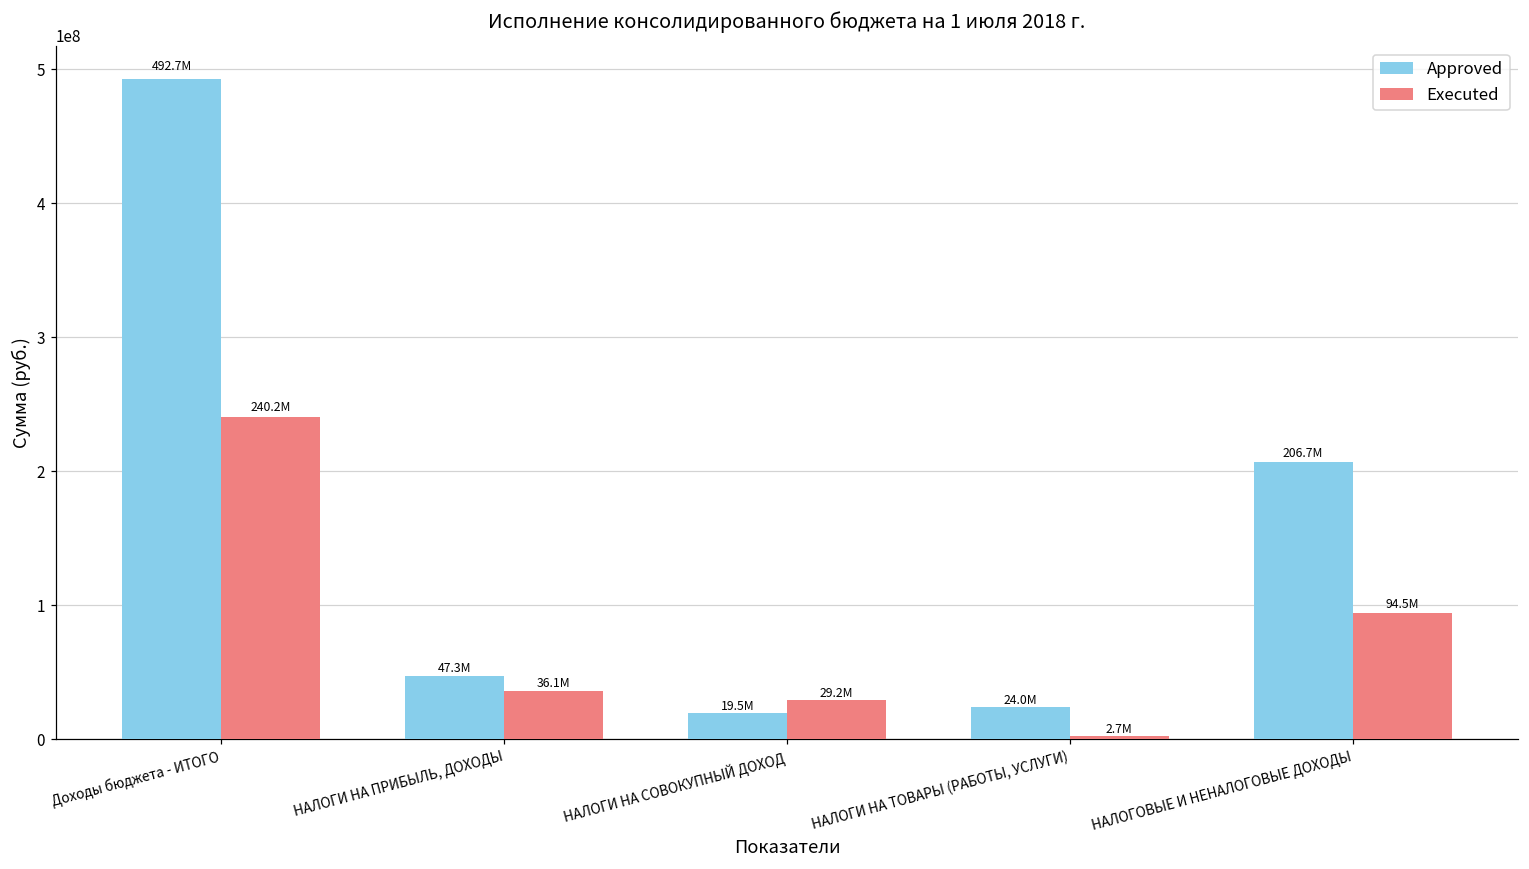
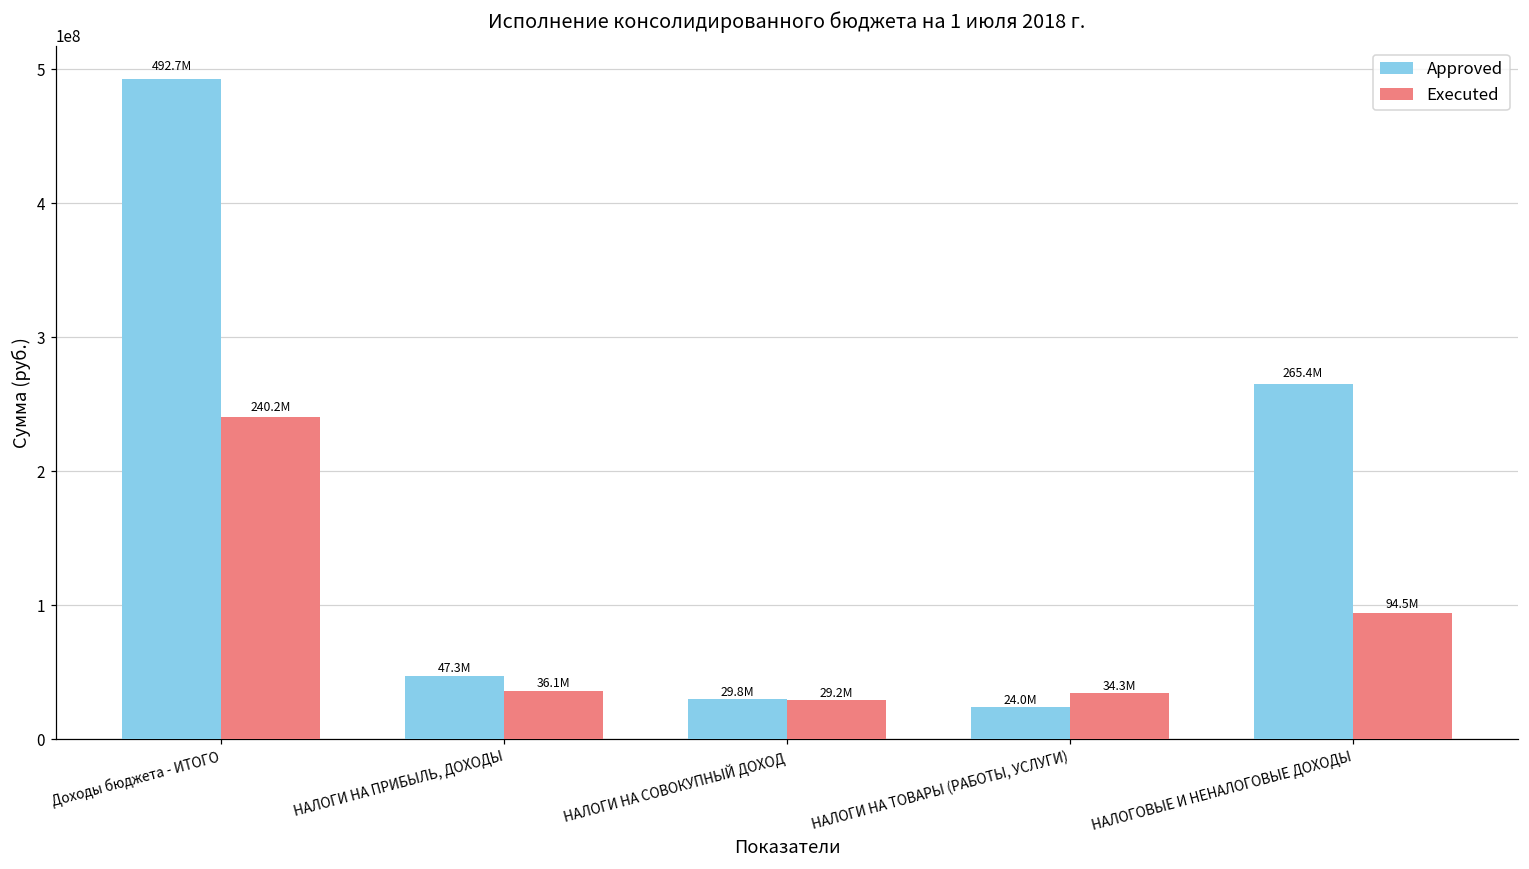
  {
    "Approved": {
      "Доходы бюджета - ИТОГО": "492.7M",
      "НАЛОГИ НА ПРИБЫЛЬ, ДОХОДЫ": "47.3M",
-     "НАЛОГИ НА СОВОКУПНЫЙ ДОХОД": "19.5M",
+     "НАЛОГИ НА СОВОКУПНЫЙ ДОХОД": "29.8M",
      "НАЛОГИ НА ТОВАРЫ (РАБОТЫ, УСЛУГИ)": "24.0M",
-     "НАЛОГОВЫЕ И НЕНАЛОГОВЫЕ ДОХОДЫ": "206.7M"
+     "НАЛОГОВЫЕ И НЕНАЛОГОВЫЕ ДОХОДЫ": "265.4M"
    },
    "Executed": {
      "Доходы бюджета - ИТОГО": "240.2M",
      "НАЛОГИ НА ПРИБЫЛЬ, ДОХОДЫ": "36.1M",
      "НАЛОГИ НА СОВОКУПНЫЙ ДОХОД": "29.2M",
-     "НАЛОГИ НА ТОВАРЫ (РАБОТЫ, УСЛУГИ)": "2.7M",
+     "НАЛОГИ НА ТОВАРЫ (РАБОТЫ, УСЛУГИ)": "34.3M",
      "НАЛОГОВЫЕ И НЕНАЛОГОВЫЕ ДОХОДЫ": "94.5M"
    }
  }
